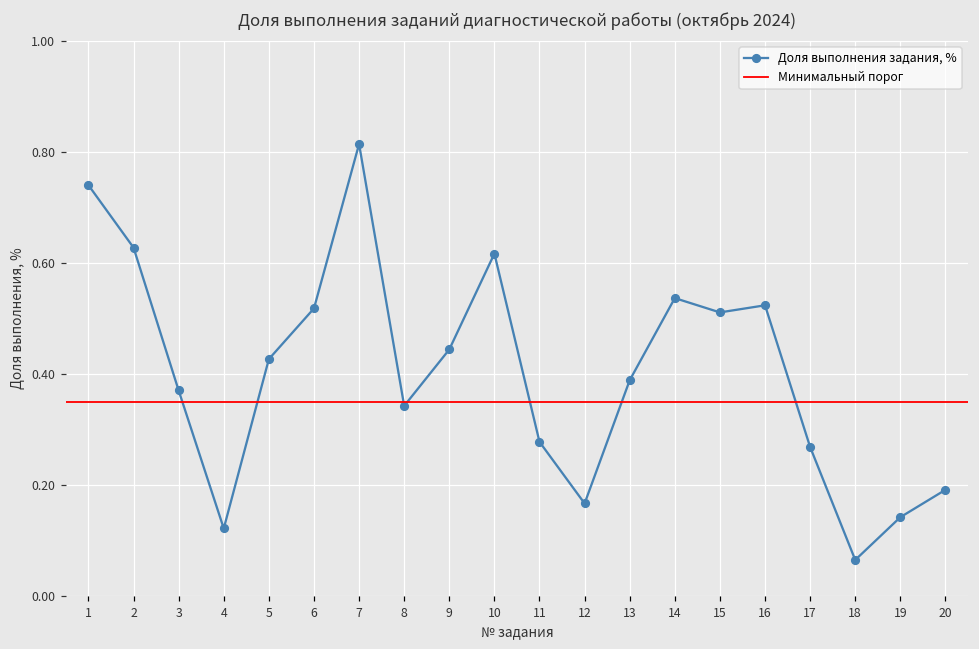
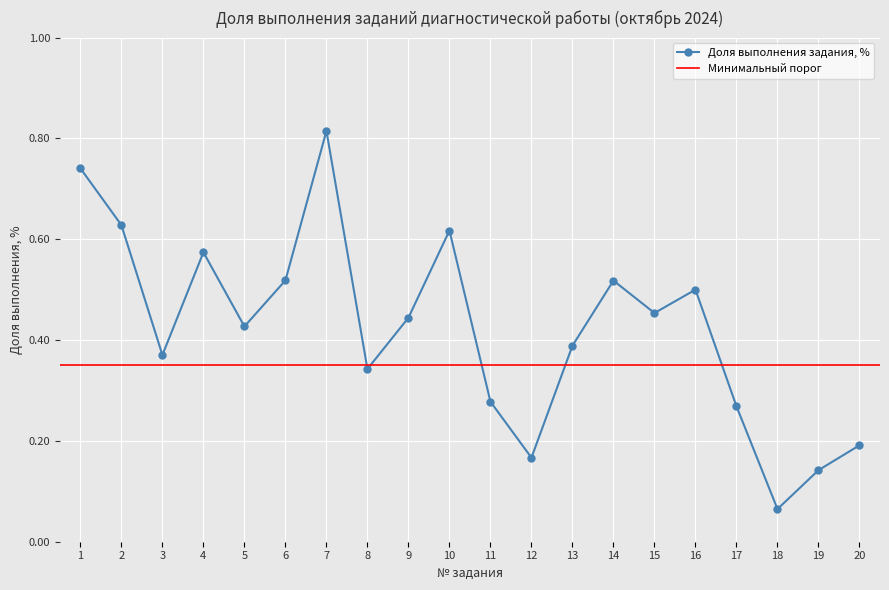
  {
    "1": 0.74,
    "2": 0.63,
    "3": 0.37,
-   "4": 0.12,
+   "4": 0.57,
    "5": 0.43,
    "6": 0.52,
    "7": 0.81,
    "8": 0.34,
    "9": 0.44,
    "10": 0.62,
    "11": 0.28,
    "12": 0.17,
    "13": 0.39,
-   "14": 0.54,
-   "15": 0.51,
-   "16": 0.52,
+   "14": 0.52,
+   "15": 0.45,
+   "16": 0.50,
    "17": 0.27,
    "18": 0.06,
    "19": 0.14,
    "20": 0.19
  }
